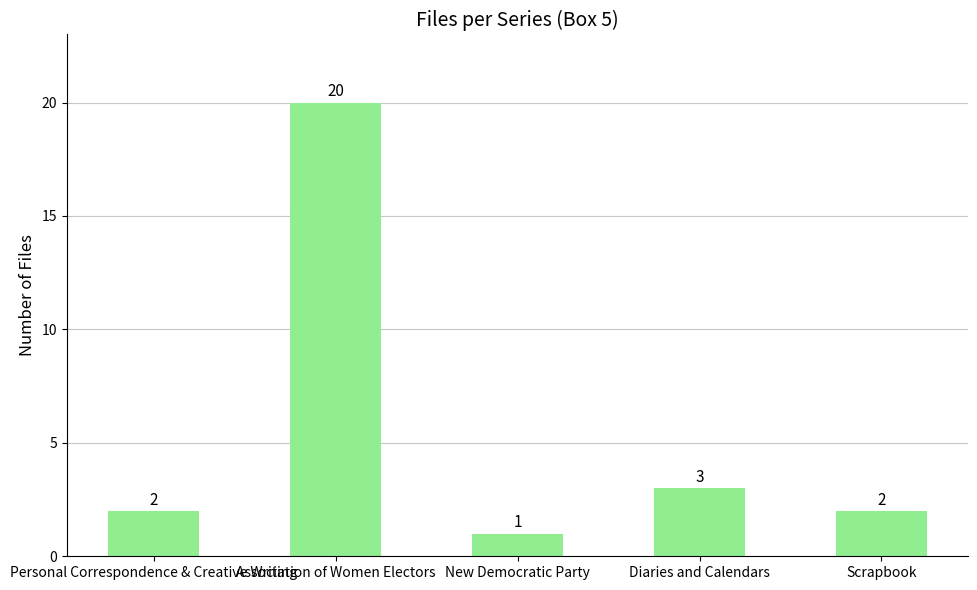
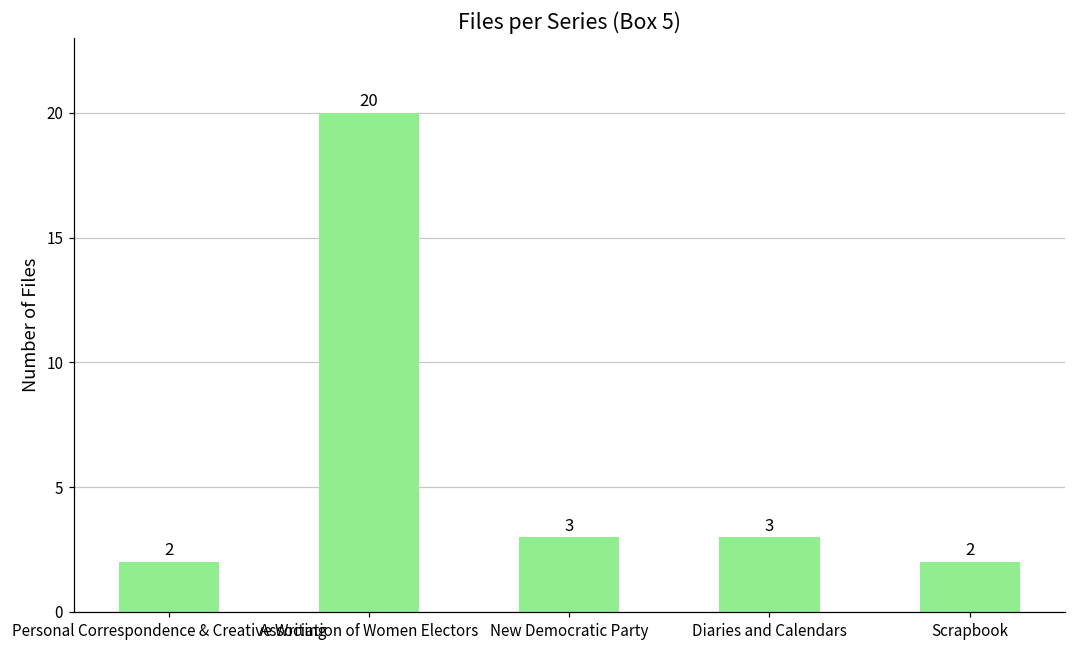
  {
-   "New Democratic Party": 1,
+   "New Democratic Party": 3,
    "Diaries and Calendars": 3,
    "Scrapbook": 2
  }
